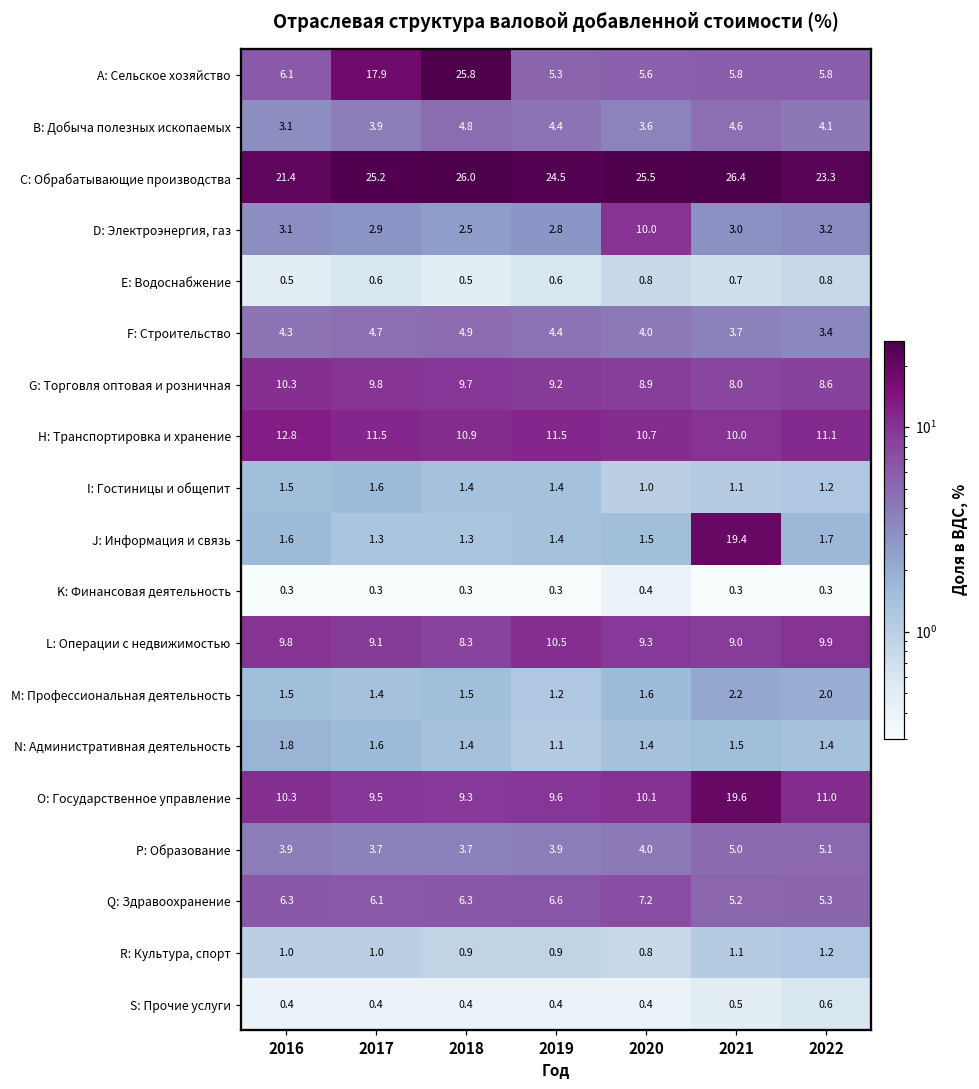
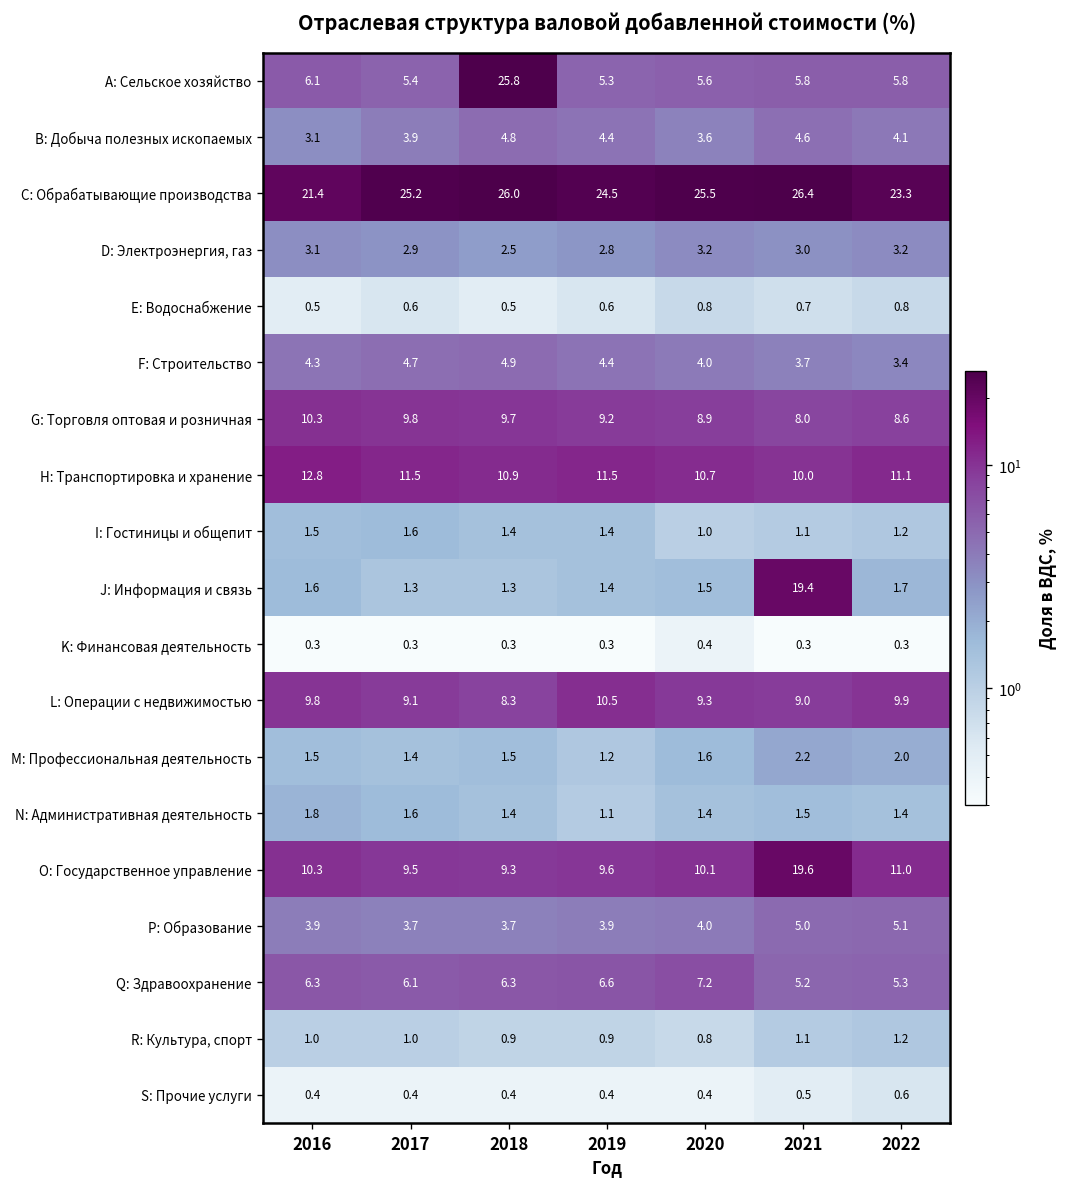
  {
    "A: Сельское хозяйство": {
      "2016": 6.1,
-     "2017": 17.9,
+     "2017": 5.4,
      "2018": 25.8,
      "2019": 5.3,
      "2020": 5.6,
      "2021": 5.8,
      "2022": 5.8
    },
    "B: Добыча полезных ископаемых": {
      "2016": 3.1,
      "2017": 3.9,
      "2018": 4.8,
      "2019": 4.4,
      "2020": 3.6,
      "2021": 4.6,
      "2022": 4.1
    },
    "C: Обрабатывающие производства": {
      "2016": 21.4,
      "2017": 25.2,
      "2018": 26.0,
      "2019": 24.5,
      "2020": 25.5,
      "2021": 26.4,
      "2022": 23.3
    },
    "D: Электроэнергия, газ": {
      "2016": 3.1,
      "2017": 2.9,
      "2018": 2.5,
      "2019": 2.8,
-     "2020": 10.0,
+     "2020": 3.2,
      "2021": 3.0,
      "2022": 3.2
    },
    "E: Водоснабжение": {
      "2016": 0.5,
      "2017": 0.6,
      "2018": 0.5,
      "2019": 0.6,
      "2020": 0.8,
      "2021": 0.7,
      "2022": 0.8
    },
    "F: Строительство": {
      "2016": 4.3,
      "2017": 4.7,
      "2018": 4.9,
      "2019": 4.4,
      "2020": 4.0,
      "2021": 3.7,
      "2022": 3.4
    },
    "G: Торговля оптовая и розничная": {
      "2016": 10.3,
      "2017": 9.8,
      "2018": 9.7,
      "2019": 9.2,
      "2020": 8.9,
      "2021": 8.0,
      "2022": 8.6
    },
    "H: Транспортировка и хранение": {
      "2016": 12.8,
      "2017": 11.5,
      "2018": 10.9,
      "2019": 11.5,
      "2020": 10.7,
      "2021": 10.0,
      "2022": 11.1
    },
    "I: Гостиницы и общепит": {
      "2016": 1.5,
      "2017": 1.6,
      "2018": 1.4,
      "2019": 1.4,
      "2020": 1.0,
      "2021": 1.1,
      "2022": 1.2
    },
    "J: Информация и связь": {
      "2016": 1.6,
      "2017": 1.3,
      "2018": 1.3,
      "2019": 1.4,
      "2020": 1.5,
      "2021": 19.4,
      "2022": 1.7
    },
    "K: Финансовая деятельность": {
      "2016": 0.3,
      "2017": 0.3,
      "2018": 0.3,
      "2019": 0.3,
      "2020": 0.4,
      "2021": 0.3,
      "2022": 0.3
    },
    "L: Операции с недвижимостью": {
      "2016": 9.8,
      "2017": 9.1,
      "2018": 8.3,
      "2019": 10.5,
      "2020": 9.3,
      "2021": 9.0,
      "2022": 9.9
    },
    "M: Профессиональная деятельность": {
      "2016": 1.5,
      "2017": 1.4,
      "2018": 1.5,
      "2019": 1.2,
      "2020": 1.6,
      "2021": 2.2,
      "2022": 2.0
    },
    "N: Административная деятельность": {
      "2016": 1.8,
      "2017": 1.6,
      "2018": 1.4,
      "2019": 1.1,
      "2020": 1.4,
      "2021": 1.5,
      "2022": 1.4
    },
    "O: Государственное управление": {
      "2016": 10.3,
      "2017": 9.5,
      "2018": 9.3,
      "2019": 9.6,
      "2020": 10.1,
      "2021": 19.6,
      "2022": 11.0
    },
    "P: Образование": {
      "2016": 3.9,
      "2017": 3.7,
      "2018": 3.7,
      "2019": 3.9,
      "2020": 4.0,
      "2021": 5.0,
      "2022": 5.1
    },
    "Q: Здравоохранение": {
      "2016": 6.3,
      "2017": 6.1,
      "2018": 6.3,
      "2019": 6.6,
      "2020": 7.2,
      "2021": 5.2,
      "2022": 5.3
    },
    "R: Культура, спорт": {
      "2016": 1.0,
      "2017": 1.0,
      "2018": 0.9,
      "2019": 0.9,
      "2020": 0.8,
      "2021": 1.1,
      "2022": 1.2
    },
    "S: Прочие услуги": {
      "2016": 0.4,
      "2017": 0.4,
      "2018": 0.4,
      "2019": 0.4,
      "2020": 0.4,
      "2021": 0.5,
      "2022": 0.6
    }
  }
